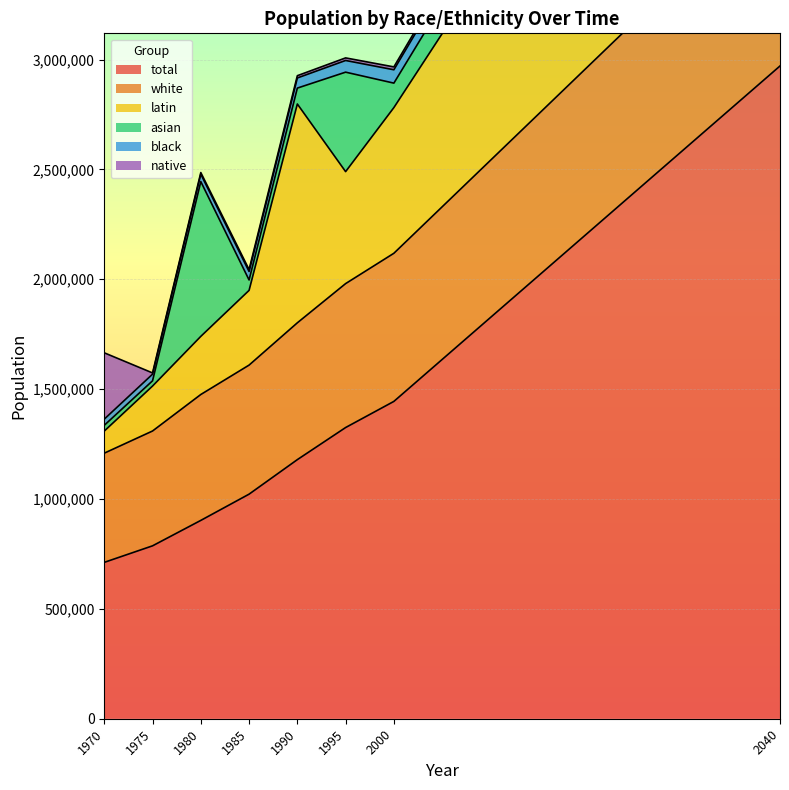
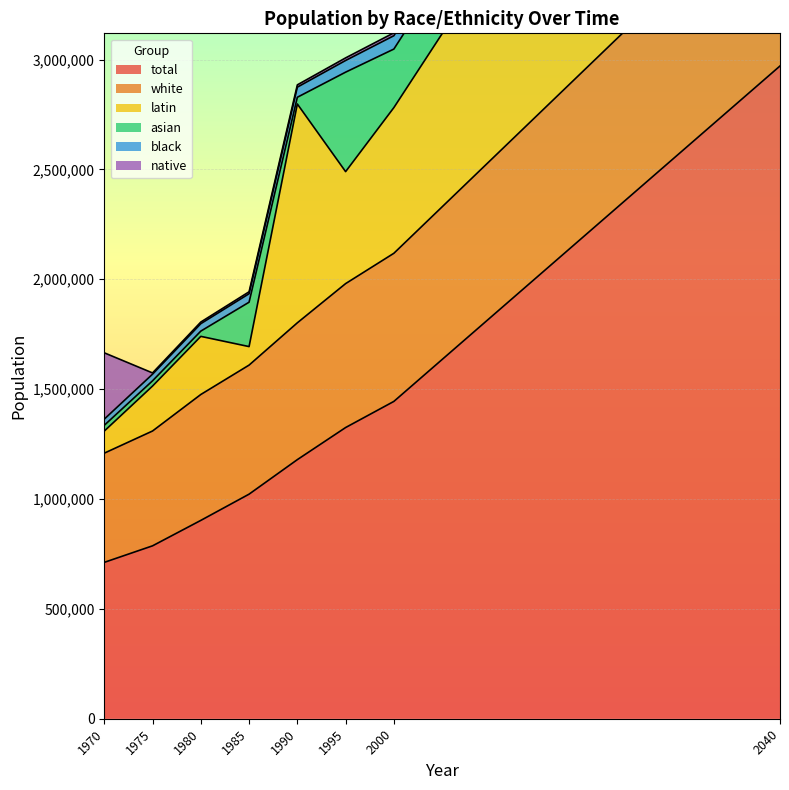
  {
    "latin": {
      "1970": "100,000",
      "1975": "200,000",
      "1980": "260,000",
-     "1985": "340,000",
+     "1985": "80,000",
      "1990": "1,000,000",
      "1995": "510,000",
      "2000": "660,000"
    },
    "asian": {
      "1970": "30,000",
      "1975": "20,000",
-     "1980": "700,000",
-     "1985": "50,000",
-     "1990": "70,000",
+     "1980": "20,000",
+     "1985": "200,000",
+     "1990": "30,000",
      "1995": "450,000",
-     "2000": "110,000"
+     "2000": "270,000"
    },
    "black": {
      "1970": "30,000",
      "1995": "50,000",
      "2000": "60,000"
    },
    "native": {
      "1970": "300,000",
      "1995": "10,000",
      "2000": "10,000"
    }
  }
